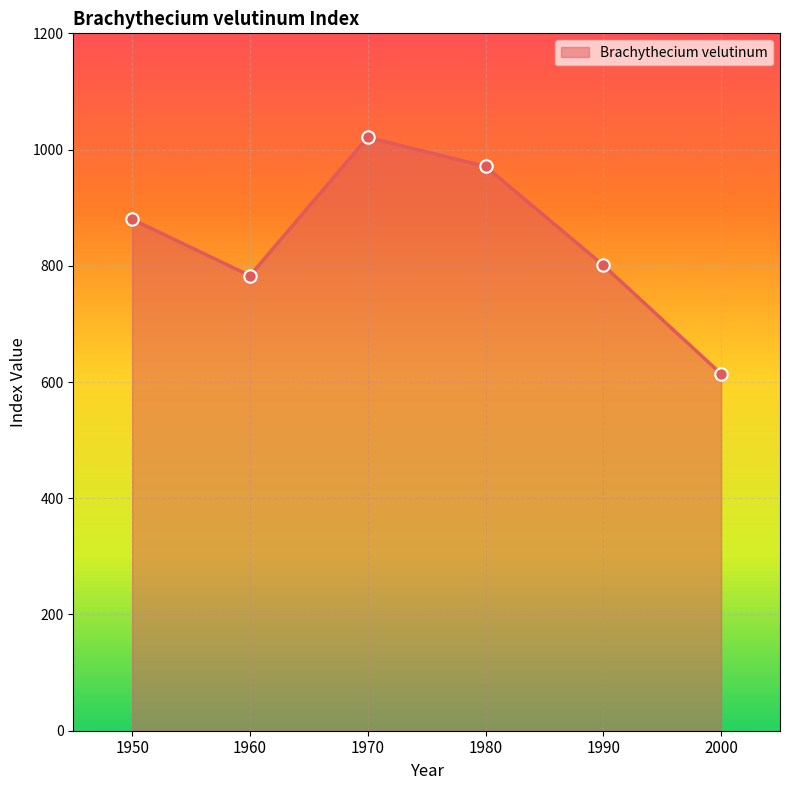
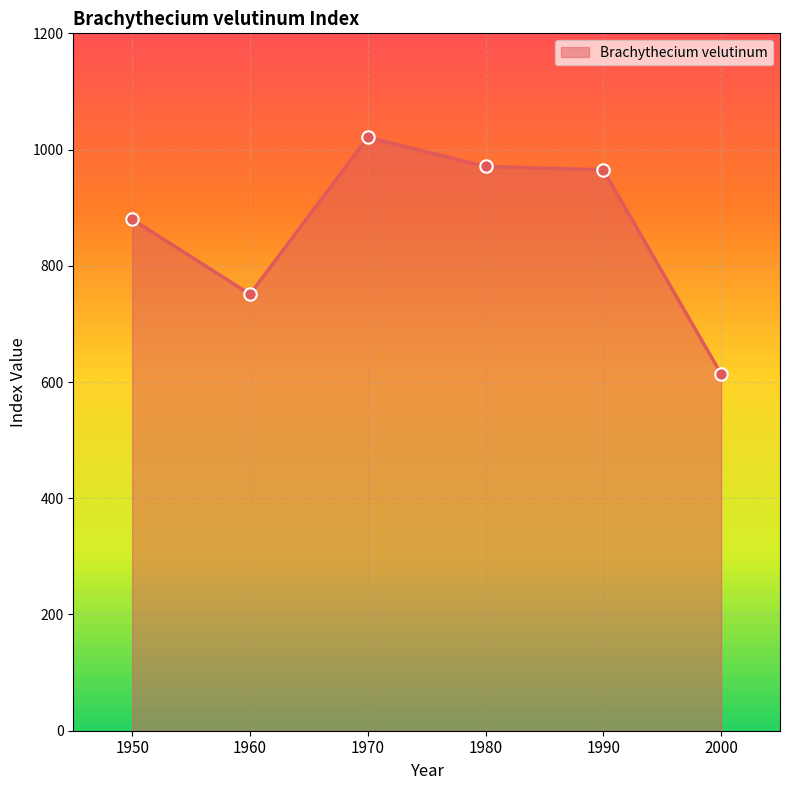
  {
    "1950": 880,
-   "1960": 780,
+   "1960": 750,
    "1970": 1020,
    "1980": 970,
-   "1990": 800,
+   "1990": 970,
    "2000": 610
  }
